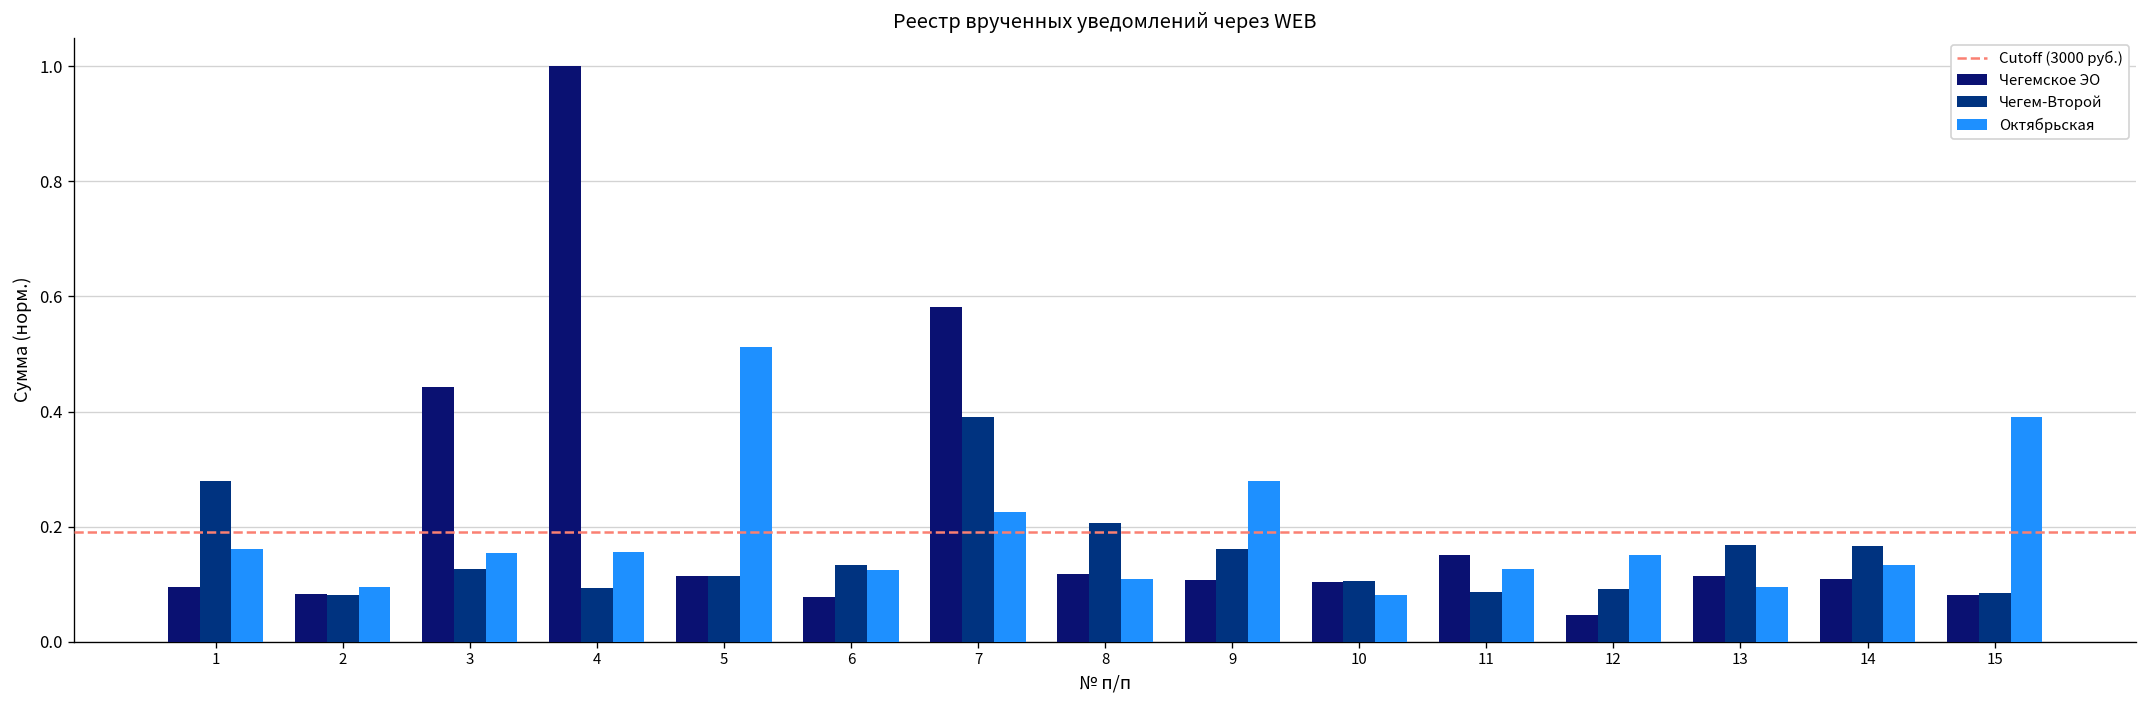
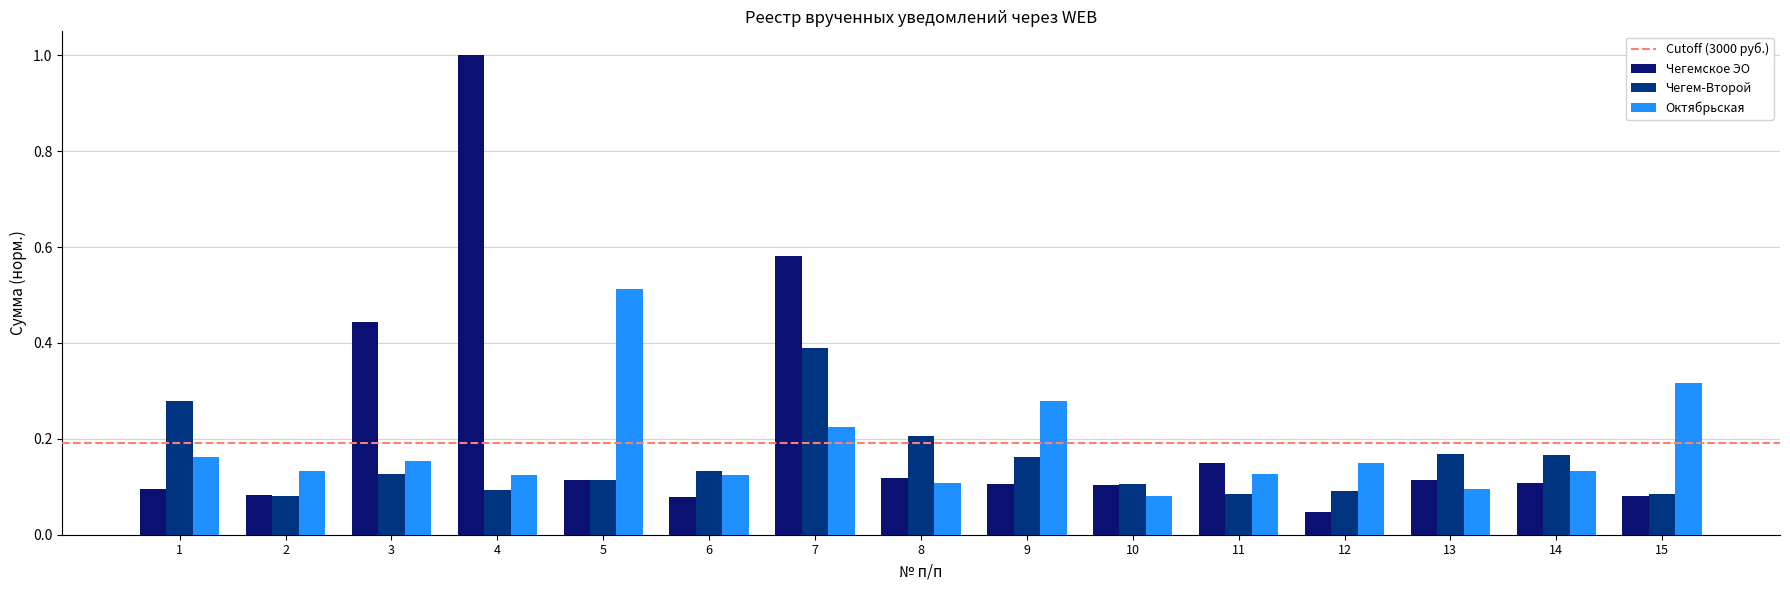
  {
    "Октябрьская": {
      "1": 0.16,
-     "2": 0.10,
+     "2": 0.13,
      "3": 0.15,
-     "4": 0.16,
+     "4": 0.12,
      "5": 0.51,
      "6": 0.12,
      "7": 0.23,
      "8": 0.11,
      "9": 0.28,
      "10": 0.08,
      "11": 0.13,
      "12": 0.15,
      "13": 0.09,
      "14": 0.13,
-     "15": 0.39
+     "15": 0.32
    }
  }
